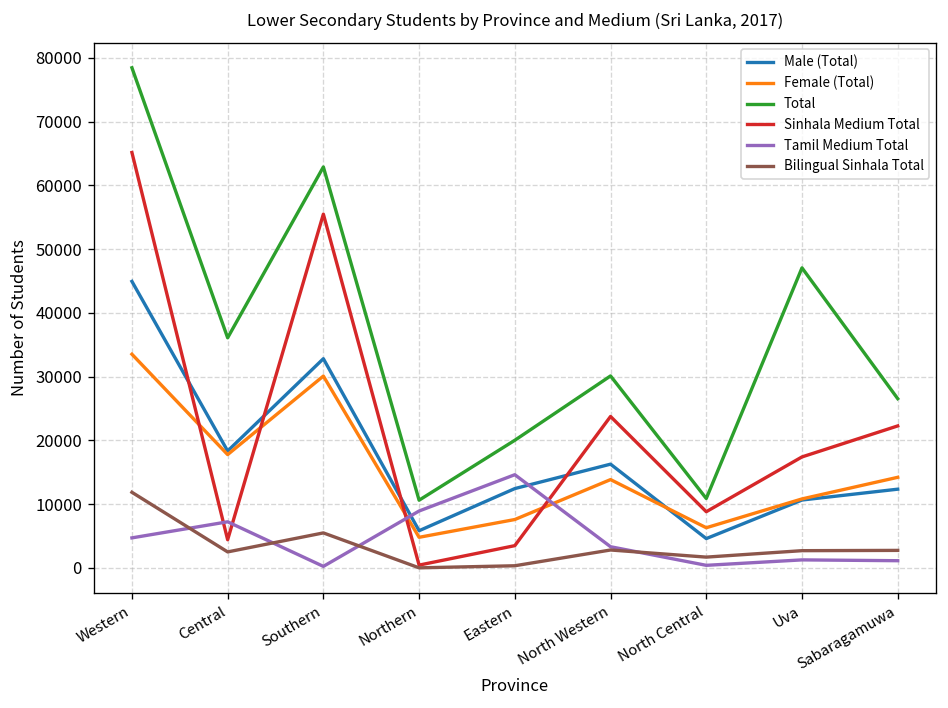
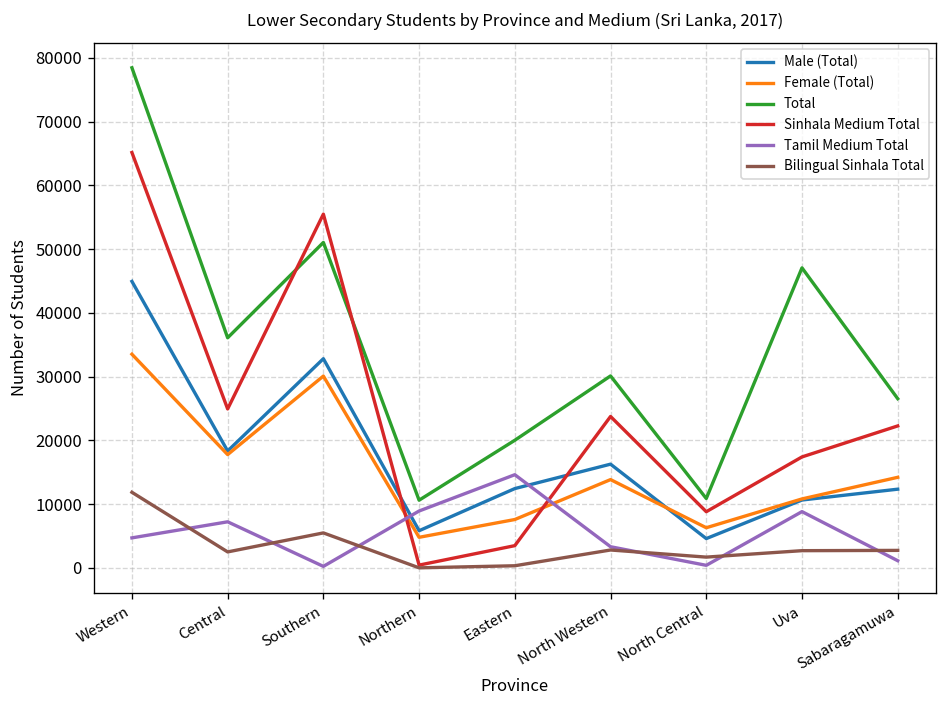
  {
    "Male (Total)": {
      "Western": 45000,
      "Central": 18000,
      "Southern": 33000,
      "Northern": 6000,
      "Eastern": 12000,
      "North Western": 16000,
      "North Central": 5000,
      "Sabaragamuwa": 12000
    },
    "Female (Total)": {
      "Western": 34000,
      "Central": 18000,
      "Southern": 30000,
      "Northern": 5000,
      "Eastern": 8000,
      "North Western": 14000,
      "North Central": 6000,
      "Sabaragamuwa": 14000
    },
    "Total": {
      "Western": 78000,
      "Central": 36000,
-     "Southern": 63000,
+     "Southern": 51000,
      "Northern": 11000,
      "Eastern": 20000,
      "North Western": 30000,
      "North Central": 11000,
      "Uva": 47000,
      "Sabaragamuwa": 27000
    },
    "Sinhala Medium Total": {
      "Western": 65000,
-     "Central": 4000,
+     "Central": 25000,
      "Southern": 55000,
      "Eastern": 3000,
      "North Western": 24000,
      "North Central": 9000,
      "Uva": 17000,
      "Sabaragamuwa": 22000
    },
    "Tamil Medium Total": {
      "Western": 5000,
      "Central": 7000,
      "Southern": 0,
      "Northern": 9000,
      "Eastern": 15000,
      "North Western": 3000,
      "North Central": 0,
-     "Uva": 1000,
+     "Uva": 9000,
      "Sabaragamuwa": 1000
    },
    "Bilingual Sinhala Total": {
      "Western": 12000,
      "Central": 2000,
      "Southern": 5000,
      "Eastern": 0,
      "North Western": 3000,
      "North Central": 2000,
      "Uva": 3000,
      "Sabaragamuwa": 3000
    }
  }
